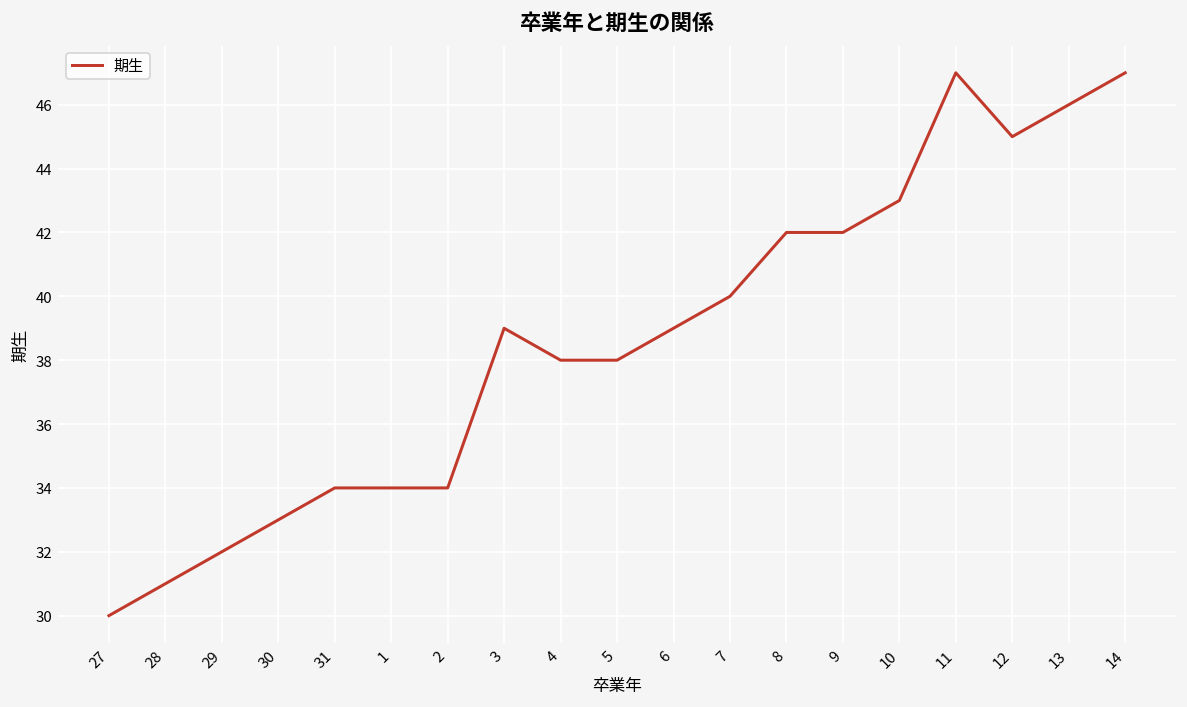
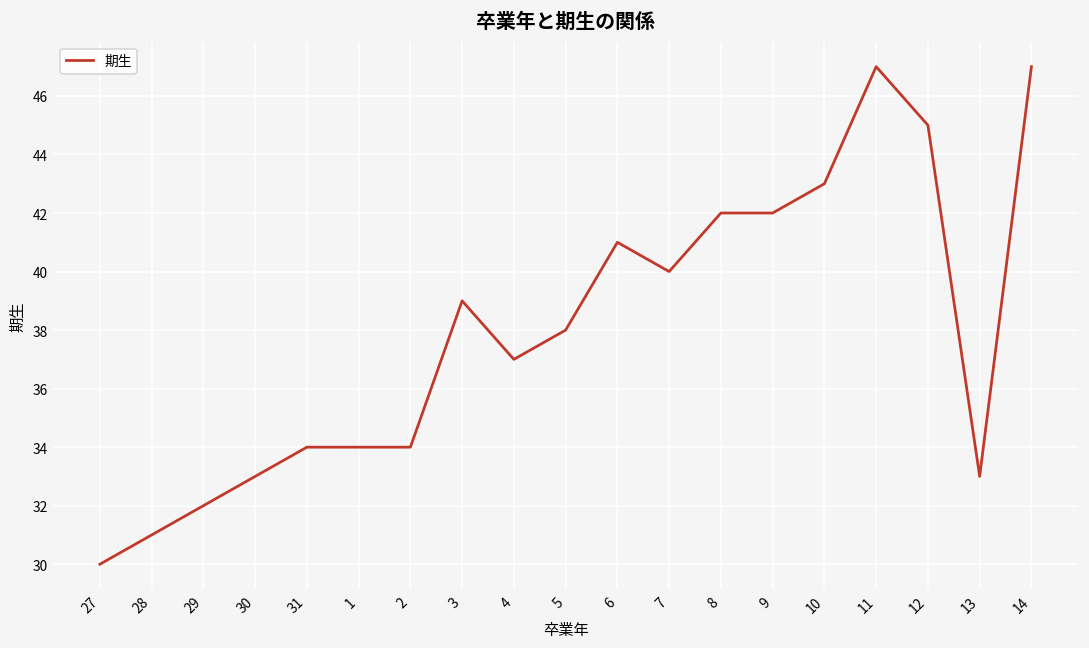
  {
    "27": 30,
    "28": 31,
    "29": 32,
    "30": 33,
    "31": 34,
    "1": 34,
    "2": 34,
    "3": 39,
-   "4": 38,
+   "4": 37,
    "5": 38,
-   "6": 39,
+   "6": 41,
    "7": 40,
    "8": 42,
    "9": 42,
    "10": 43,
    "11": 47,
    "12": 45,
-   "13": 46,
+   "13": 33,
    "14": 47
  }
